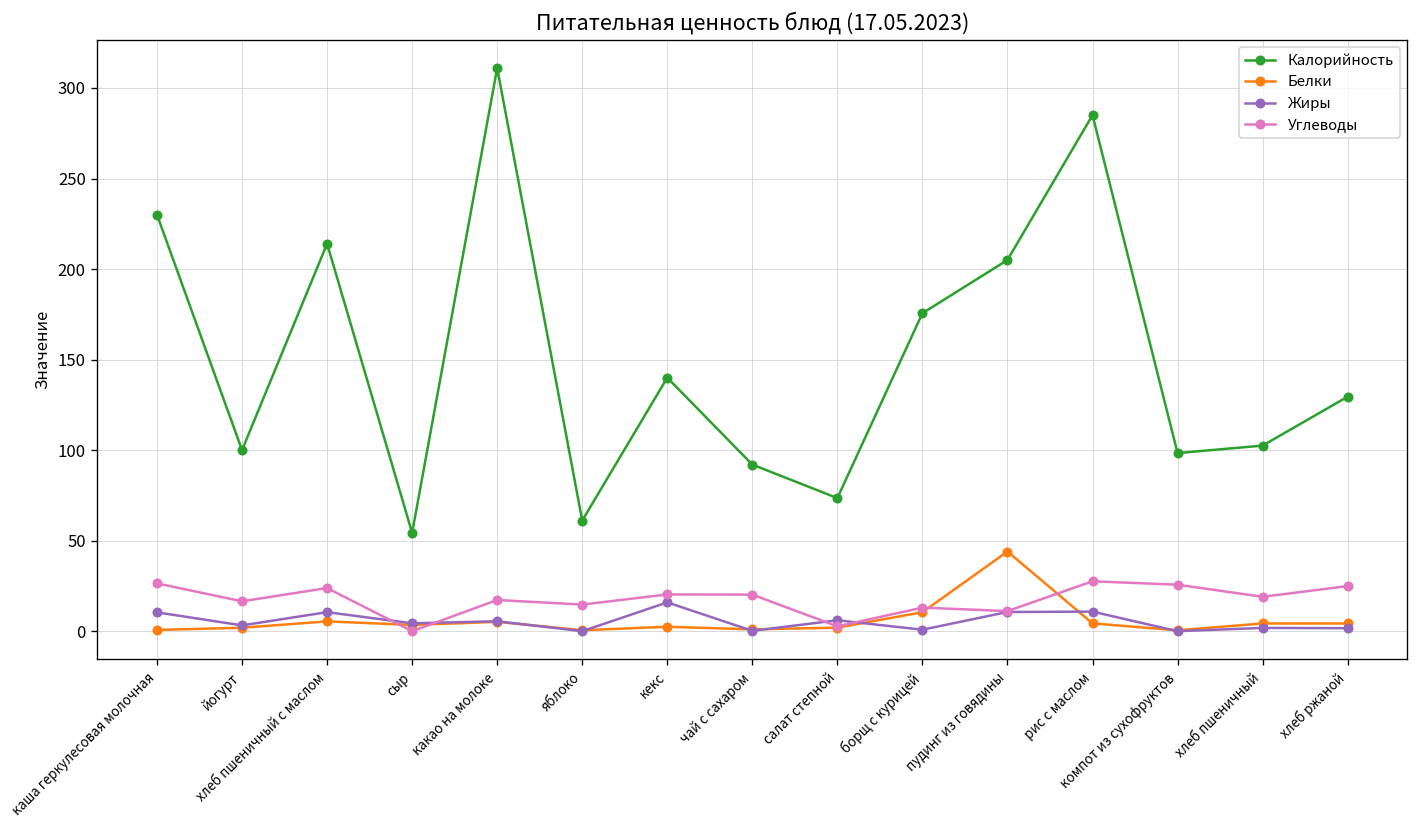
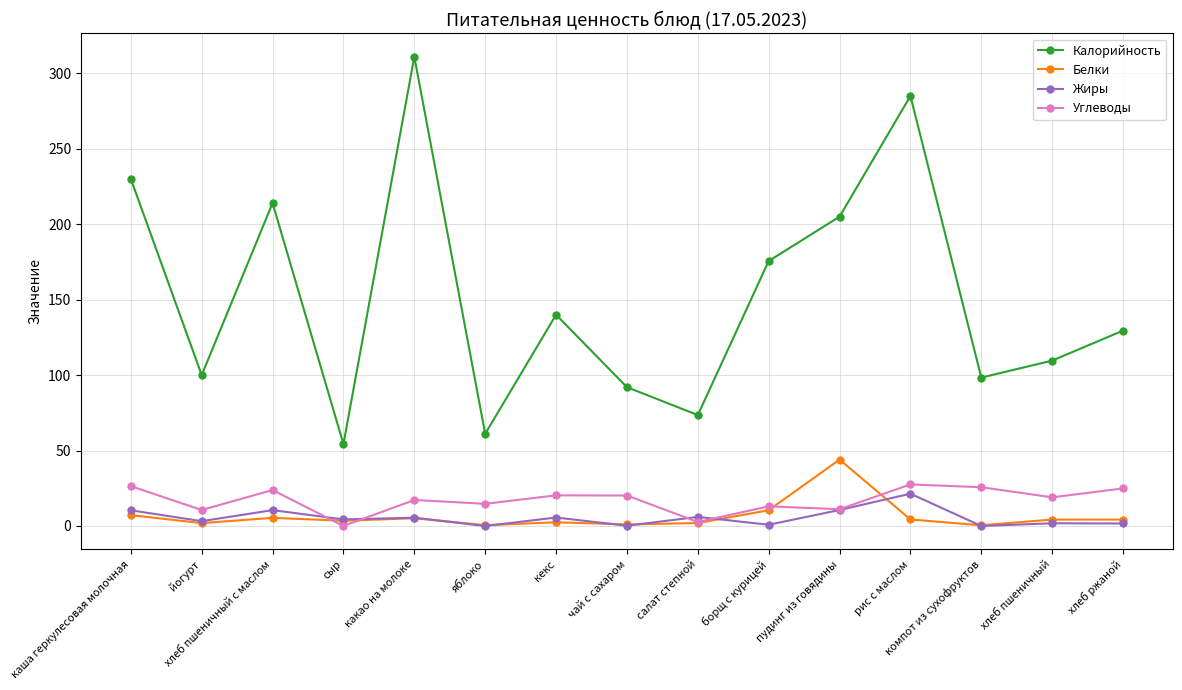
  {
    "Калорийность": {
      "каша геркулесовая молочная": 230,
      "йогурт": 100,
      "хлеб пшеничный с маслом": 214,
      "сыр": 54,
      "какао на молоке": 311,
      "яблоко": 61,
      "кекс": 140,
      "чай с сахаром": 92,
      "салат степной": 74,
      "борщ с курицей": 176,
      "пудинг из говядины": 205,
      "рис с маслом": 285,
      "компот из сухофруктов": 98,
-     "хлеб пшеничный": 103,
+     "хлеб пшеничный": 110,
      "хлеб ржаной": 130
    },
    "Белки": {
-     "каша геркулесовая молочная": 1,
+     "каша геркулесовая молочная": 7,
      "хлеб пшеничный с маслом": 5,
      "кекс": 2,
      "борщ с курицей": 10,
      "пудинг из говядины": 44,
      "рис с маслом": 4,
      "хлеб пшеничный": 4,
      "хлеб ржаной": 4
    },
    "Жиры": {
      "каша геркулесовая молочная": 10,
      "хлеб пшеничный с маслом": 11,
-     "кекс": 16,
+     "кекс": 6,
      "салат степной": 6,
      "борщ с курицей": 1,
-     "рис с маслом": 11,
+     "рис с маслом": 21,
      "хлеб пшеничный": 2,
      "хлеб ржаной": 2
    },
    "Углеводы": {
      "каша геркулесовая молочная": 26,
-     "йогурт": 17,
+     "йогурт": 11,
      "хлеб пшеничный с маслом": 24,
      "сыр": 0,
      "какао на молоке": 17,
      "яблоко": 15,
      "кекс": 20,
      "чай с сахаром": 20,
      "борщ с курицей": 13,
      "рис с маслом": 28,
      "компот из сухофруктов": 26,
      "хлеб пшеничный": 19,
      "хлеб ржаной": 25
    }
  }
